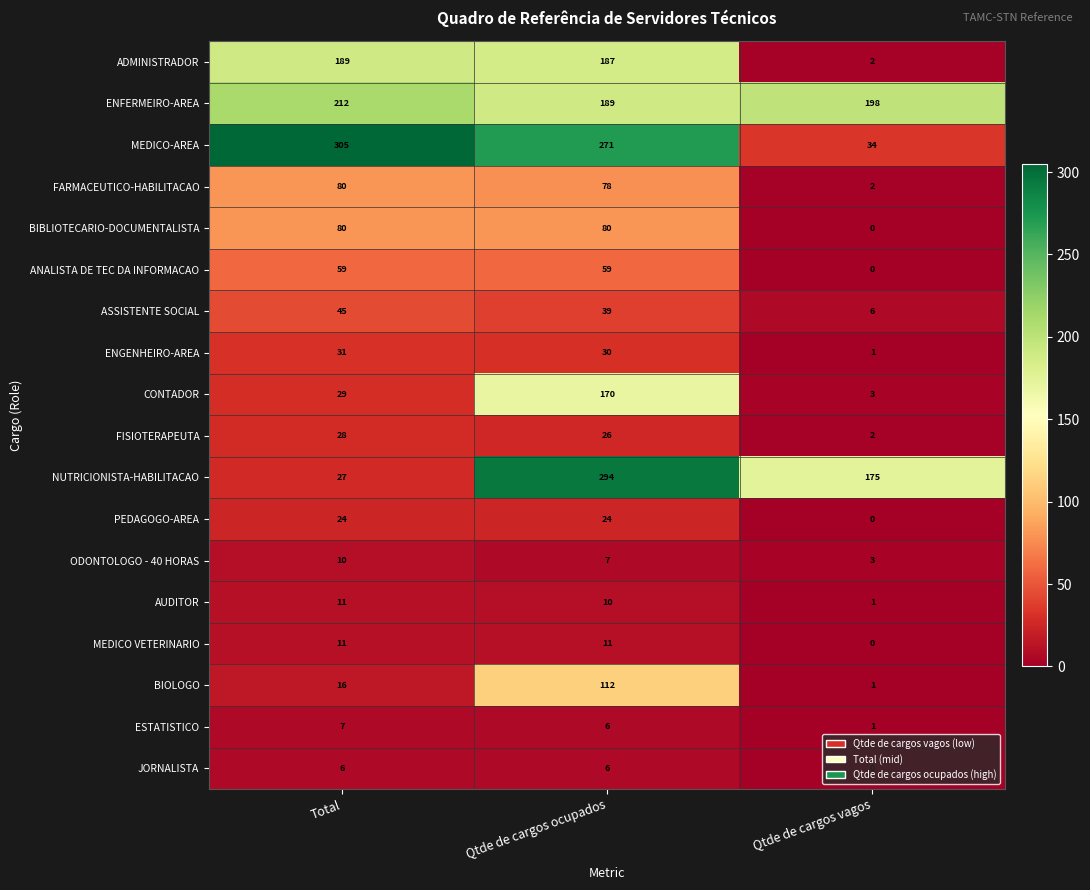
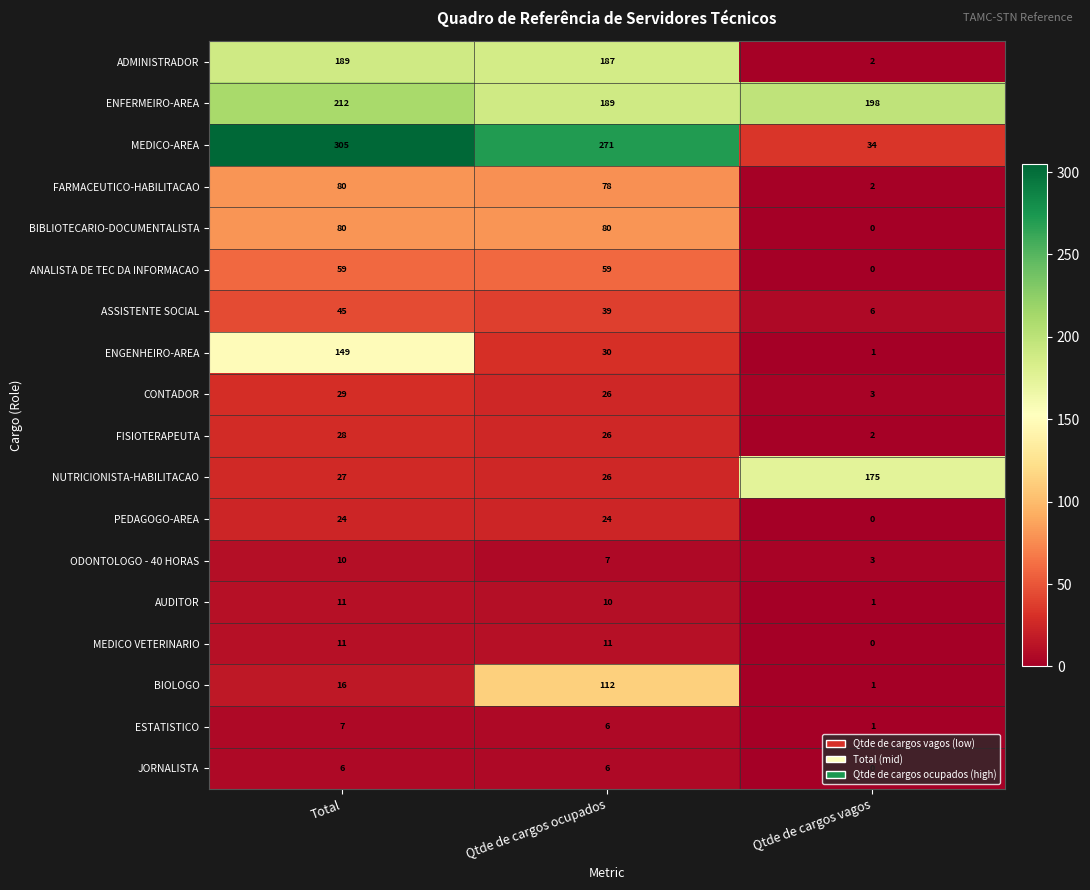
  {
    "ADMINISTRADOR": {
      "Total": 189,
      "Qtde de cargos ocupados": 187,
      "Qtde de cargos vagos": 2
    },
    "ENFERMEIRO-AREA": {
      "Total": 212,
      "Qtde de cargos ocupados": 189,
      "Qtde de cargos vagos": 198
    },
    "MEDICO-AREA": {
      "Total": 305,
      "Qtde de cargos ocupados": 271,
      "Qtde de cargos vagos": 34
    },
    "FARMACEUTICO-HABILITACAO": {
      "Total": 80,
      "Qtde de cargos ocupados": 78,
      "Qtde de cargos vagos": 2
    },
    "BIBLIOTECARIO-DOCUMENTALISTA": {
      "Total": 80,
      "Qtde de cargos ocupados": 80,
      "Qtde de cargos vagos": 0
    },
    "ANALISTA DE TEC DA INFORMACAO": {
      "Total": 59,
      "Qtde de cargos ocupados": 59,
      "Qtde de cargos vagos": 0
    },
    "ASSISTENTE SOCIAL": {
      "Total": 45,
      "Qtde de cargos ocupados": 39,
      "Qtde de cargos vagos": 6
    },
    "ENGENHEIRO-AREA": {
-     "Total": 31,
+     "Total": 149,
      "Qtde de cargos ocupados": 30,
      "Qtde de cargos vagos": 1
    },
    "CONTADOR": {
      "Total": 29,
-     "Qtde de cargos ocupados": 170,
+     "Qtde de cargos ocupados": 26,
      "Qtde de cargos vagos": 3
    },
    "FISIOTERAPEUTA": {
      "Total": 28,
      "Qtde de cargos ocupados": 26,
      "Qtde de cargos vagos": 2
    },
    "NUTRICIONISTA-HABILITACAO": {
      "Total": 27,
-     "Qtde de cargos ocupados": 294,
+     "Qtde de cargos ocupados": 26,
      "Qtde de cargos vagos": 175
    },
    "PEDAGOGO-AREA": {
      "Total": 24,
      "Qtde de cargos ocupados": 24,
      "Qtde de cargos vagos": 0
    },
    "ODONTOLOGO - 40 HORAS": {
      "Total": 10,
      "Qtde de cargos ocupados": 7,
      "Qtde de cargos vagos": 3
    },
    "AUDITOR": {
      "Total": 11,
      "Qtde de cargos ocupados": 10,
      "Qtde de cargos vagos": 1
    },
    "MEDICO VETERINARIO": {
      "Total": 11,
      "Qtde de cargos ocupados": 11,
      "Qtde de cargos vagos": 0
    },
    "BIOLOGO": {
      "Total": 16,
      "Qtde de cargos ocupados": 112,
      "Qtde de cargos vagos": 1
    },
    "ESTATISTICO": {
      "Total": 7,
      "Qtde de cargos ocupados": 6,
      "Qtde de cargos vagos": 1
    },
    "JORNALISTA": {
      "Total": 6,
      "Qtde de cargos ocupados": 6
    }
  }
